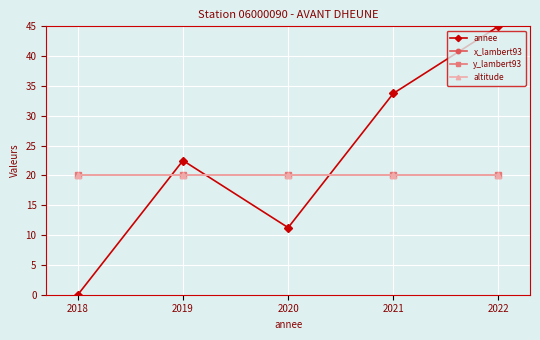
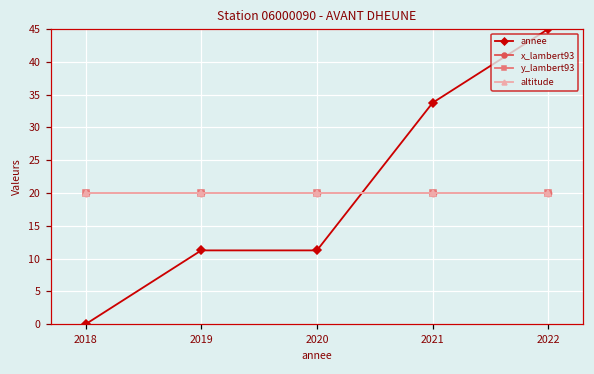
  {
    "annee": {
      "2018": 0,
-     "2019": 23,
+     "2019": 11,
      "2020": 11,
      "2021": 34,
      "2022": 45
    },
    "altitude": {
      "2018": 20,
      "2019": 20,
      "2020": 20,
      "2021": 20,
      "2022": 20
    }
  }
